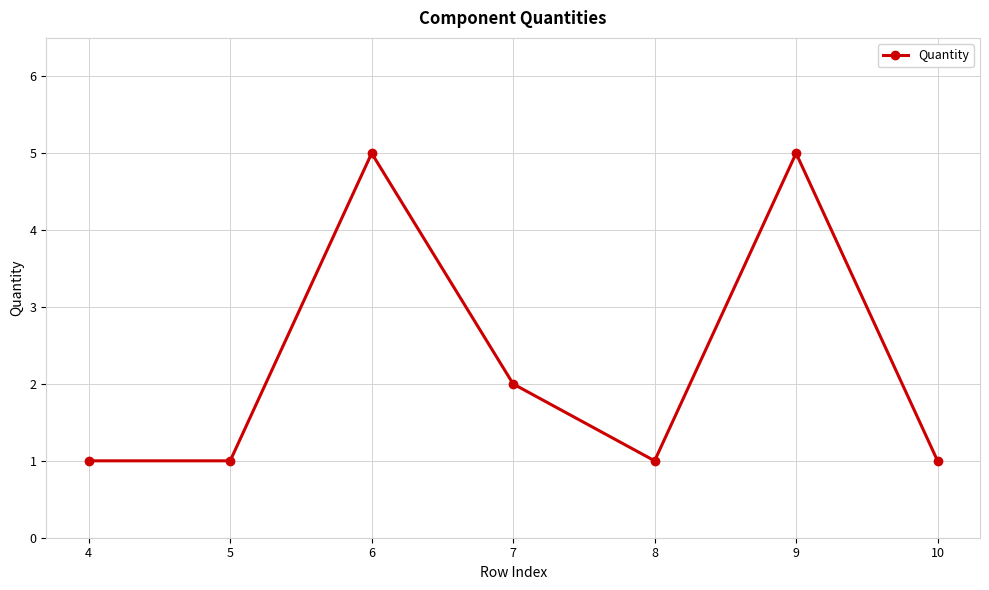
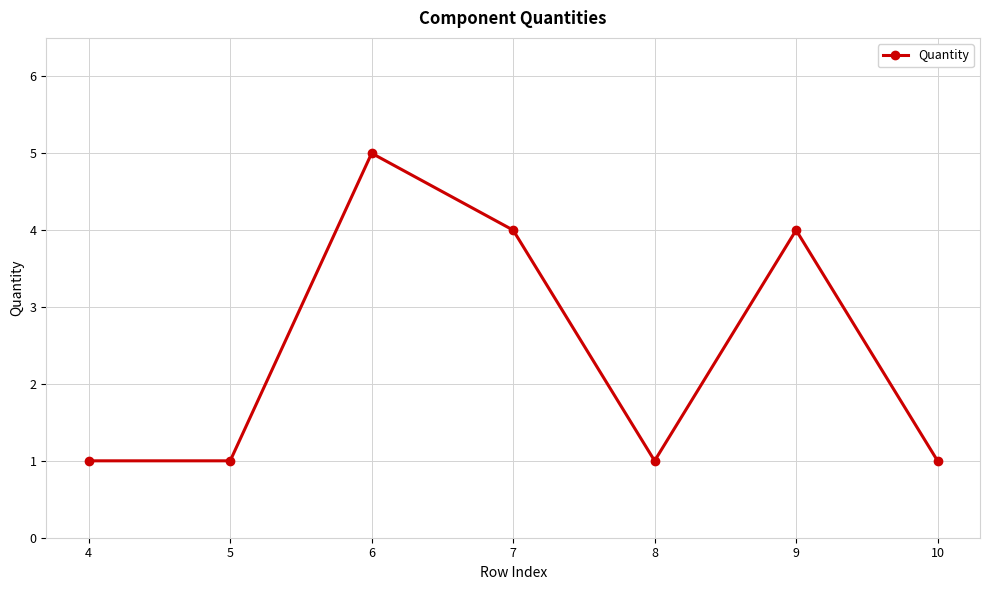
  {
    "4": 1,
    "5": 1,
    "6": 5,
-   "7": 2,
+   "7": 4,
    "8": 1,
-   "9": 5,
+   "9": 4,
    "10": 1
  }
